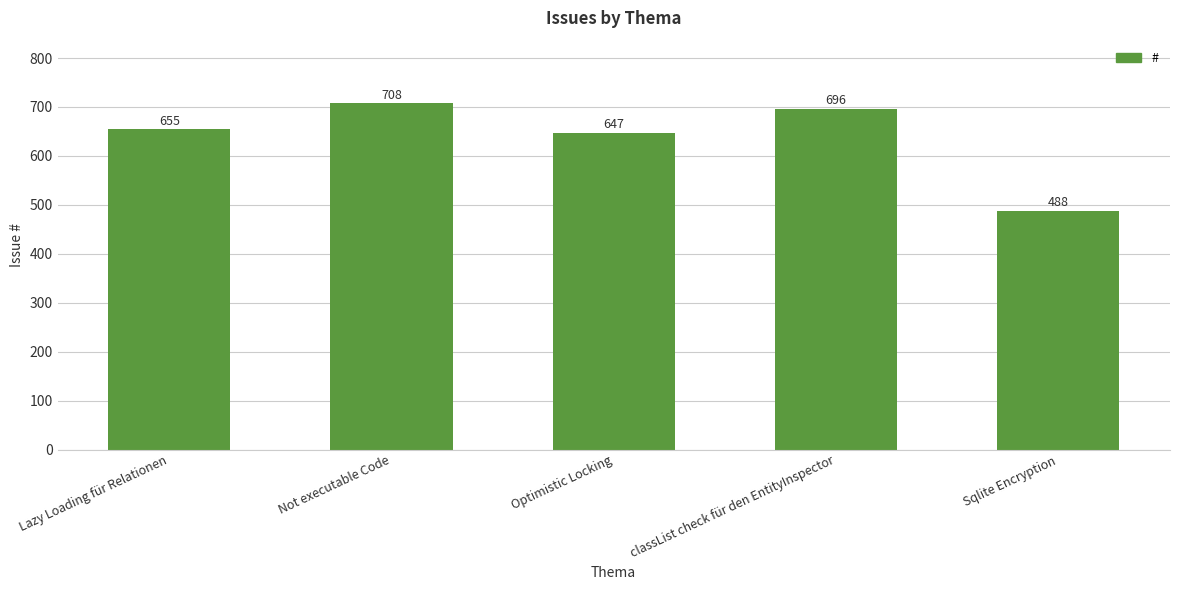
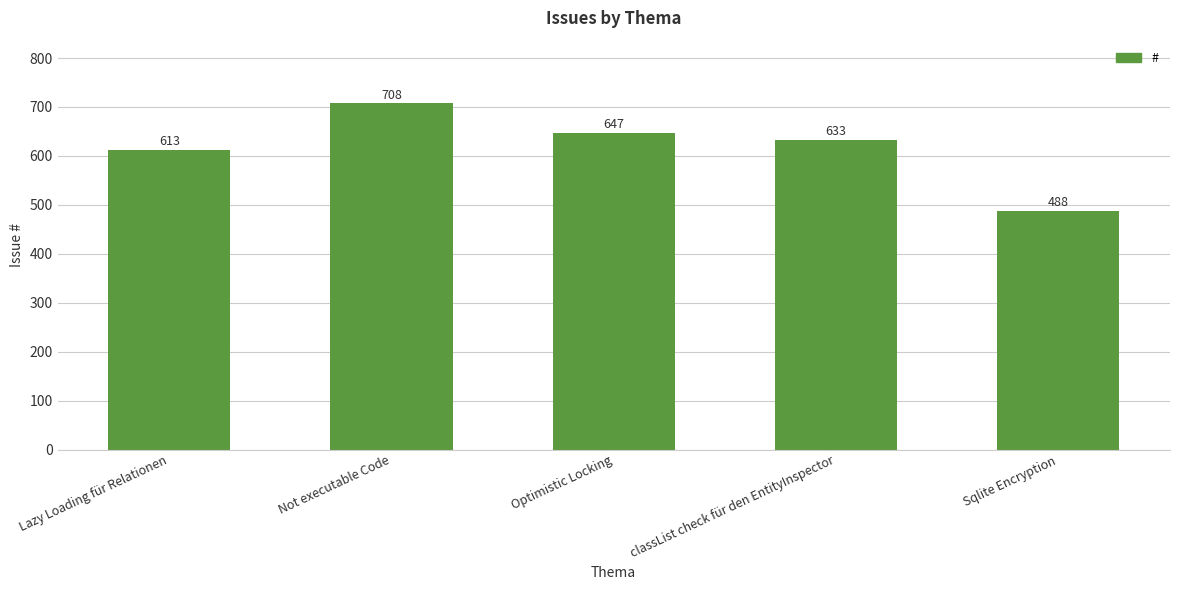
  {
-   "Lazy Loading für Relationen": 655,
+   "Lazy Loading für Relationen": 613,
    "Not executable Code": 708,
    "Optimistic Locking": 647,
-   "classList check für den EntityInspector": 696,
+   "classList check für den EntityInspector": 633,
    "Sqlite Encryption": 488
  }
